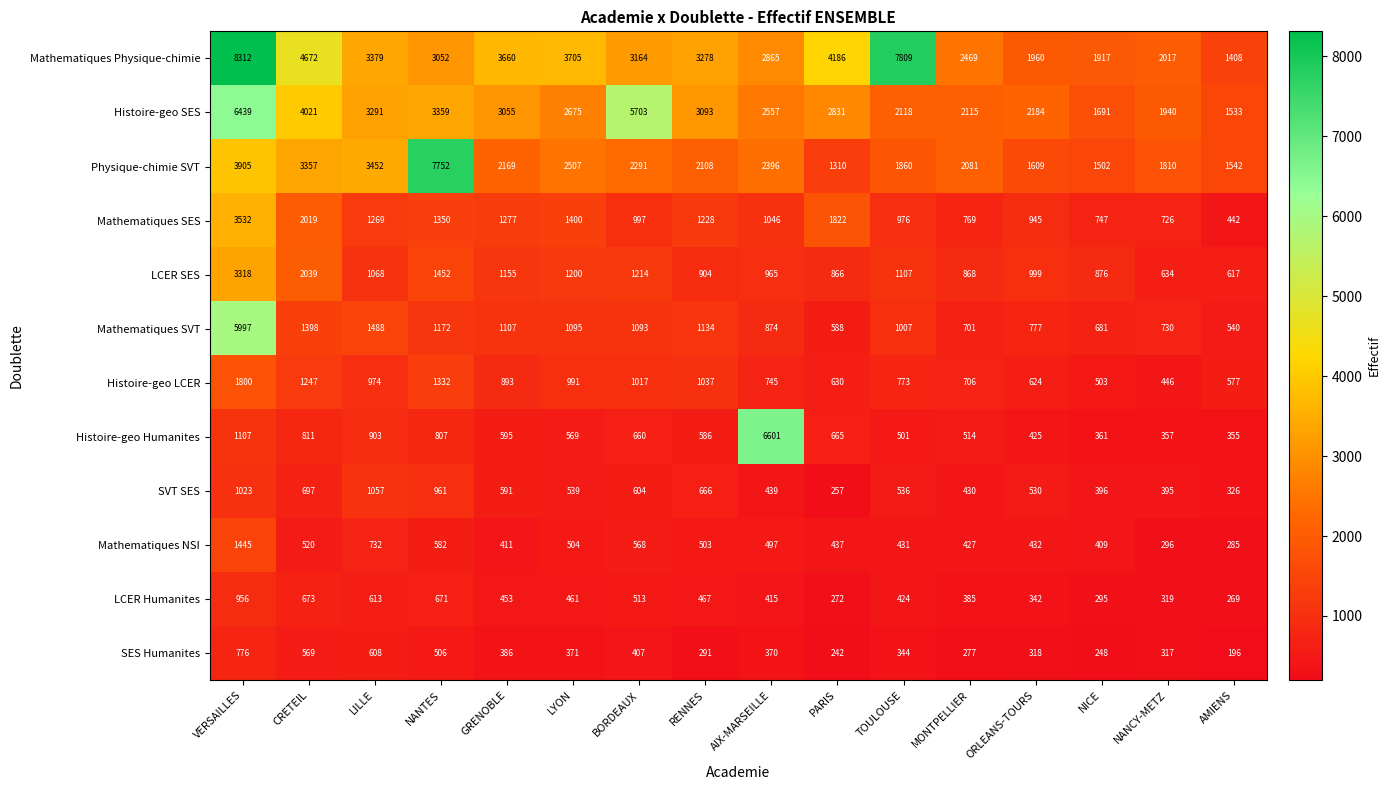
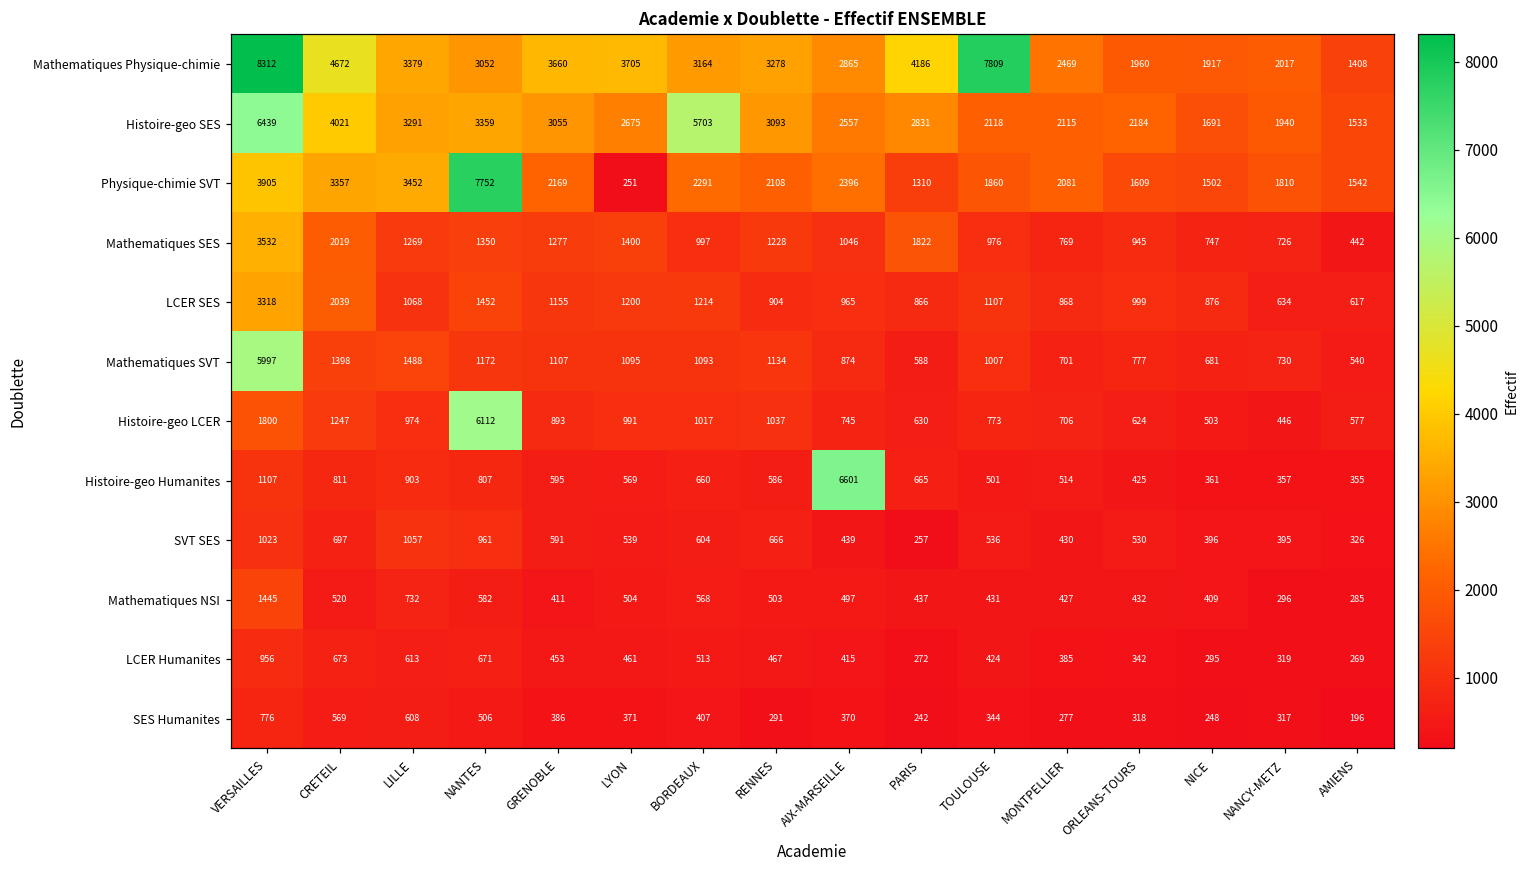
  {
    "Mathematiques Physique-chimie": {
      "VERSAILLES": 8312,
      "CRETEIL": 4672,
      "LILLE": 3379,
      "NANTES": 3052,
      "GRENOBLE": 3660,
      "LYON": 3705,
      "BORDEAUX": 3164,
      "RENNES": 3278,
      "AIX-MARSEILLE": 2865,
      "PARIS": 4186,
      "TOULOUSE": 7809,
      "MONTPELLIER": 2469,
      "ORLEANS-TOURS": 1960,
      "NICE": 1917,
      "NANCY-METZ": 2017,
      "AMIENS": 1408
    },
    "Histoire-geo SES": {
      "VERSAILLES": 6439,
      "CRETEIL": 4021,
      "LILLE": 3291,
      "NANTES": 3359,
      "GRENOBLE": 3055,
      "LYON": 2675,
      "BORDEAUX": 5703,
      "RENNES": 3093,
      "AIX-MARSEILLE": 2557,
      "PARIS": 2831,
      "TOULOUSE": 2118,
      "MONTPELLIER": 2115,
      "ORLEANS-TOURS": 2184,
      "NICE": 1691,
      "NANCY-METZ": 1940,
      "AMIENS": 1533
    },
    "Physique-chimie SVT": {
      "VERSAILLES": 3905,
      "CRETEIL": 3357,
      "LILLE": 3452,
      "NANTES": 7752,
      "GRENOBLE": 2169,
-     "LYON": 2507,
+     "LYON": 251,
      "BORDEAUX": 2291,
      "RENNES": 2108,
      "AIX-MARSEILLE": 2396,
      "PARIS": 1310,
      "TOULOUSE": 1860,
      "MONTPELLIER": 2081,
      "ORLEANS-TOURS": 1609,
      "NICE": 1502,
      "NANCY-METZ": 1810,
      "AMIENS": 1542
    },
    "Mathematiques SES": {
      "VERSAILLES": 3532,
      "CRETEIL": 2019,
      "LILLE": 1269,
      "NANTES": 1350,
      "GRENOBLE": 1277,
      "LYON": 1400,
      "BORDEAUX": 997,
      "RENNES": 1228,
      "AIX-MARSEILLE": 1046,
      "PARIS": 1822,
      "TOULOUSE": 976,
      "MONTPELLIER": 769,
      "ORLEANS-TOURS": 945,
      "NICE": 747,
      "NANCY-METZ": 726,
      "AMIENS": 442
    },
    "LCER SES": {
      "VERSAILLES": 3318,
      "CRETEIL": 2039,
      "LILLE": 1068,
      "NANTES": 1452,
      "GRENOBLE": 1155,
      "LYON": 1200,
      "BORDEAUX": 1214,
      "RENNES": 904,
      "AIX-MARSEILLE": 965,
      "PARIS": 866,
      "TOULOUSE": 1107,
      "MONTPELLIER": 868,
      "ORLEANS-TOURS": 999,
      "NICE": 876,
      "NANCY-METZ": 634,
      "AMIENS": 617
    },
    "Mathematiques SVT": {
      "VERSAILLES": 5997,
      "CRETEIL": 1398,
      "LILLE": 1488,
      "NANTES": 1172,
      "GRENOBLE": 1107,
      "LYON": 1095,
      "BORDEAUX": 1093,
      "RENNES": 1134,
      "AIX-MARSEILLE": 874,
      "PARIS": 588,
      "TOULOUSE": 1007,
      "MONTPELLIER": 701,
      "ORLEANS-TOURS": 777,
      "NICE": 681,
      "NANCY-METZ": 730,
      "AMIENS": 540
    },
    "Histoire-geo LCER": {
      "VERSAILLES": 1800,
      "CRETEIL": 1247,
      "LILLE": 974,
-     "NANTES": 1332,
+     "NANTES": 6112,
      "GRENOBLE": 893,
      "LYON": 991,
      "BORDEAUX": 1017,
      "RENNES": 1037,
      "AIX-MARSEILLE": 745,
      "PARIS": 630,
      "TOULOUSE": 773,
      "MONTPELLIER": 706,
      "ORLEANS-TOURS": 624,
      "NICE": 503,
      "NANCY-METZ": 446,
      "AMIENS": 577
    },
    "Histoire-geo Humanites": {
      "VERSAILLES": 1107,
      "CRETEIL": 811,
      "LILLE": 903,
      "NANTES": 807,
      "GRENOBLE": 595,
      "LYON": 569,
      "BORDEAUX": 660,
      "RENNES": 586,
      "AIX-MARSEILLE": 6601,
      "PARIS": 665,
      "TOULOUSE": 501,
      "MONTPELLIER": 514,
      "ORLEANS-TOURS": 425,
      "NICE": 361,
      "NANCY-METZ": 357,
      "AMIENS": 355
    },
    "SVT SES": {
      "VERSAILLES": 1023,
      "CRETEIL": 697,
      "LILLE": 1057,
      "NANTES": 961,
      "GRENOBLE": 591,
      "LYON": 539,
      "BORDEAUX": 604,
      "RENNES": 666,
      "AIX-MARSEILLE": 439,
      "PARIS": 257,
      "TOULOUSE": 536,
      "MONTPELLIER": 430,
      "ORLEANS-TOURS": 530,
      "NICE": 396,
      "NANCY-METZ": 395,
      "AMIENS": 326
    },
    "Mathematiques NSI": {
      "VERSAILLES": 1445,
      "CRETEIL": 520,
      "LILLE": 732,
      "NANTES": 582,
      "GRENOBLE": 411,
      "LYON": 504,
      "BORDEAUX": 568,
      "RENNES": 503,
      "AIX-MARSEILLE": 497,
      "PARIS": 437,
      "TOULOUSE": 431,
      "MONTPELLIER": 427,
      "ORLEANS-TOURS": 432,
      "NICE": 409,
      "NANCY-METZ": 296,
      "AMIENS": 285
    },
    "LCER Humanites": {
      "VERSAILLES": 956,
      "CRETEIL": 673,
      "LILLE": 613,
      "NANTES": 671,
      "GRENOBLE": 453,
      "LYON": 461,
      "BORDEAUX": 513,
      "RENNES": 467,
      "AIX-MARSEILLE": 415,
      "PARIS": 272,
      "TOULOUSE": 424,
      "MONTPELLIER": 385,
      "ORLEANS-TOURS": 342,
      "NICE": 295,
      "NANCY-METZ": 319,
      "AMIENS": 269
    },
    "SES Humanites": {
      "VERSAILLES": 776,
      "CRETEIL": 569,
      "LILLE": 608,
      "NANTES": 506,
      "GRENOBLE": 386,
      "LYON": 371,
      "BORDEAUX": 407,
      "RENNES": 291,
      "AIX-MARSEILLE": 370,
      "PARIS": 242,
      "TOULOUSE": 344,
      "MONTPELLIER": 277,
      "ORLEANS-TOURS": 318,
      "NICE": 248,
      "NANCY-METZ": 317,
      "AMIENS": 196
    }
  }
